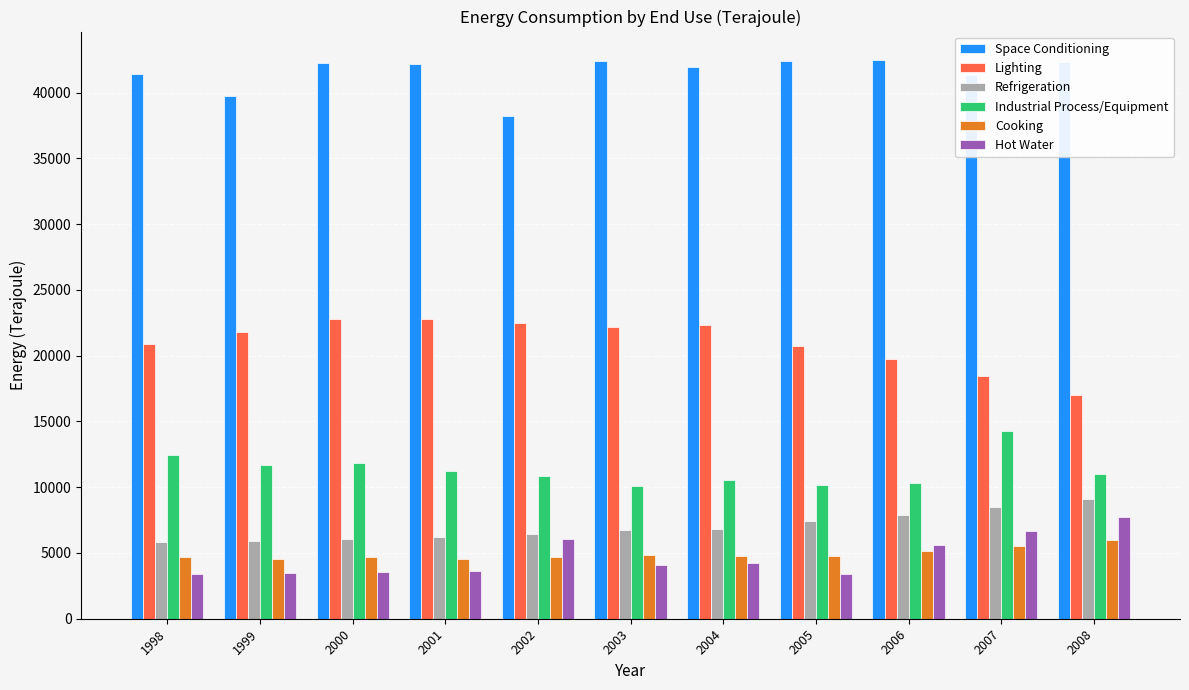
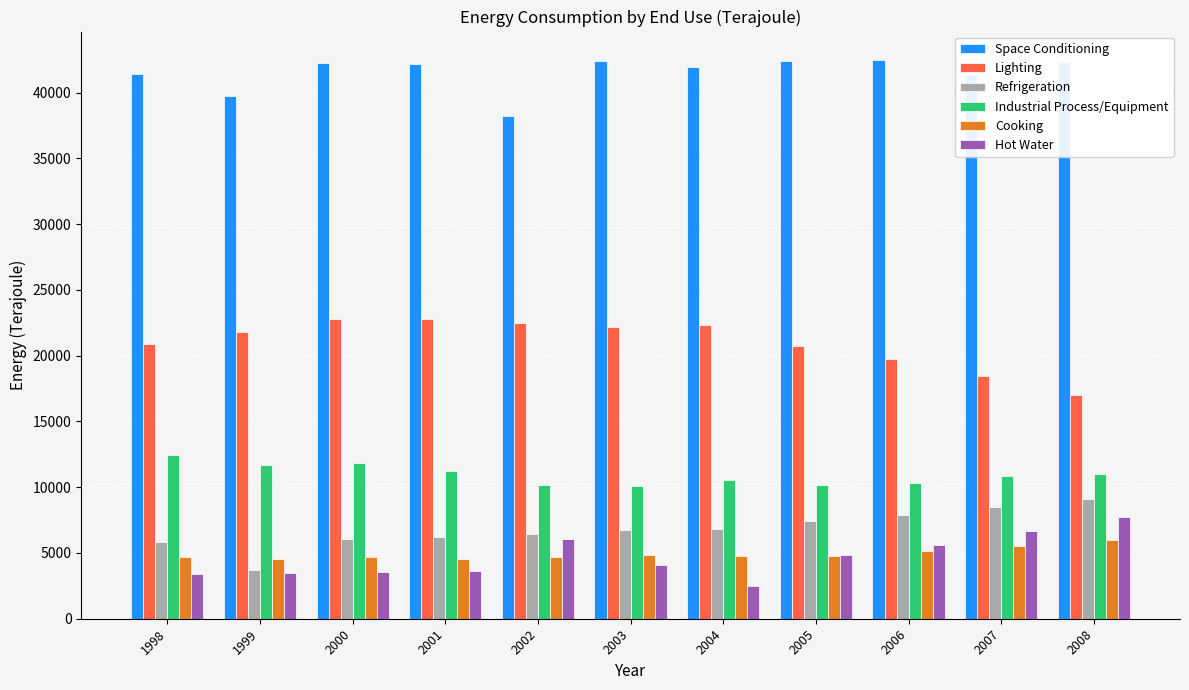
  {
    "Space Conditioning": {
      "1998": 41400,
      "1999": 39800,
      "2000": 42200,
      "2001": 42200,
      "2002": 38300,
      "2003": 42400,
      "2004": 42000,
      "2005": 42400,
      "2006": 42500
    },
    "Refrigeration": {
      "1998": 5900,
-     "1999": 5900,
+     "1999": 3700,
      "2000": 6100,
      "2001": 6200,
      "2002": 6500,
      "2003": 6800,
      "2004": 6800,
      "2005": 7400,
      "2006": 7900,
      "2007": 8500,
      "2008": 9100
    },
    "Industrial Process/Equipment": {
      "1998": 12400,
      "1999": 11700,
      "2000": 11800,
      "2001": 11200,
-     "2002": 10900,
+     "2002": 10200,
      "2003": 10100,
      "2004": 10600,
      "2005": 10200,
      "2006": 10300,
-     "2007": 14300,
+     "2007": 10800,
      "2008": 11000
    },
    "Hot Water": {
      "1998": 3400,
      "1999": 3500,
      "2000": 3500,
      "2001": 3600,
      "2002": 6000,
      "2003": 4100,
-     "2004": 4300,
-     "2005": 3400,
+     "2004": 2500,
+     "2005": 4900,
      "2006": 5600,
      "2007": 6700,
      "2008": 7800
    }
  }
